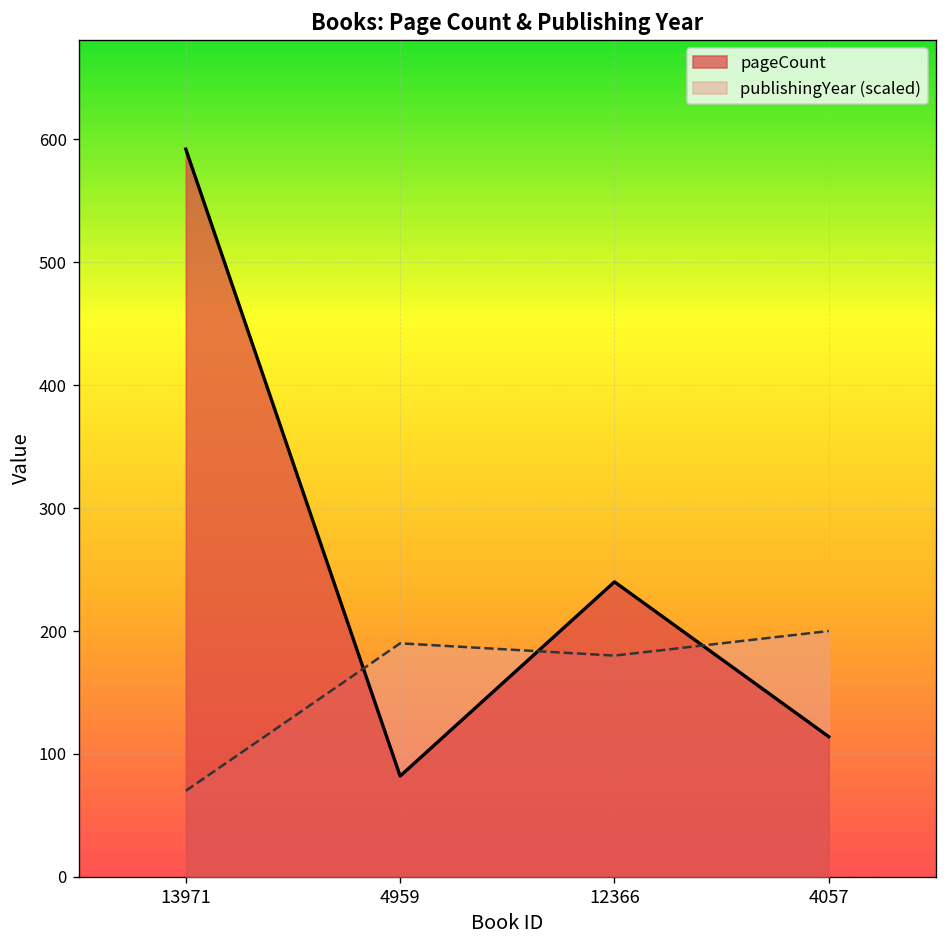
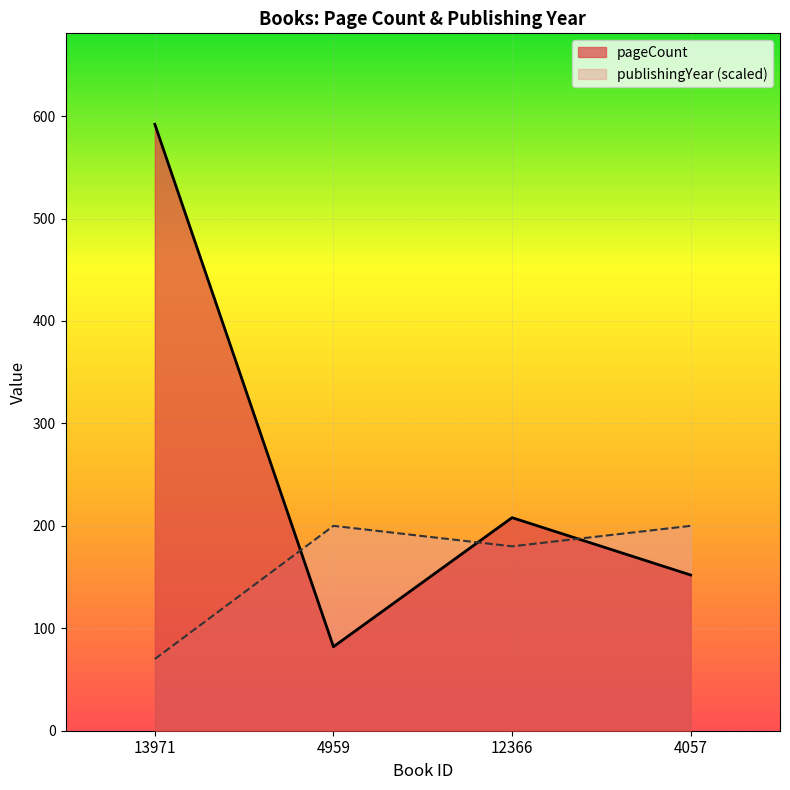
  {
    "pageCount": {
      "13971": 592,
      "4959": 82,
-     "12366": 240,
-     "4057": 114
+     "12366": 208,
+     "4057": 152
    },
    "publishingYear (scaled)": {
      "13971": 70,
-     "4959": 190,
+     "4959": 200,
      "12366": 180,
      "4057": 200
    }
  }
